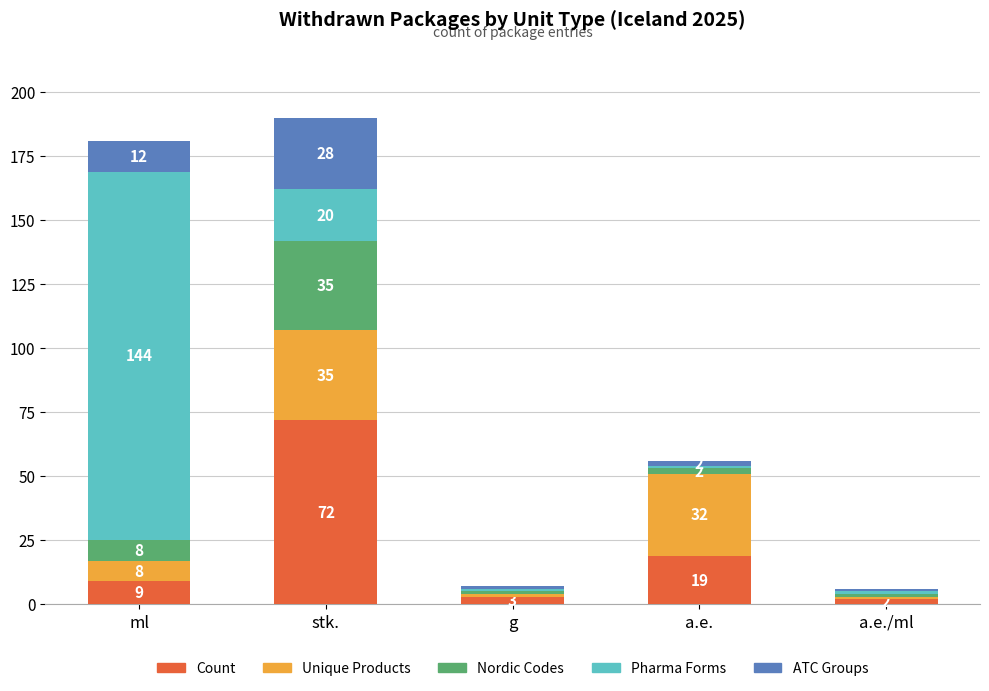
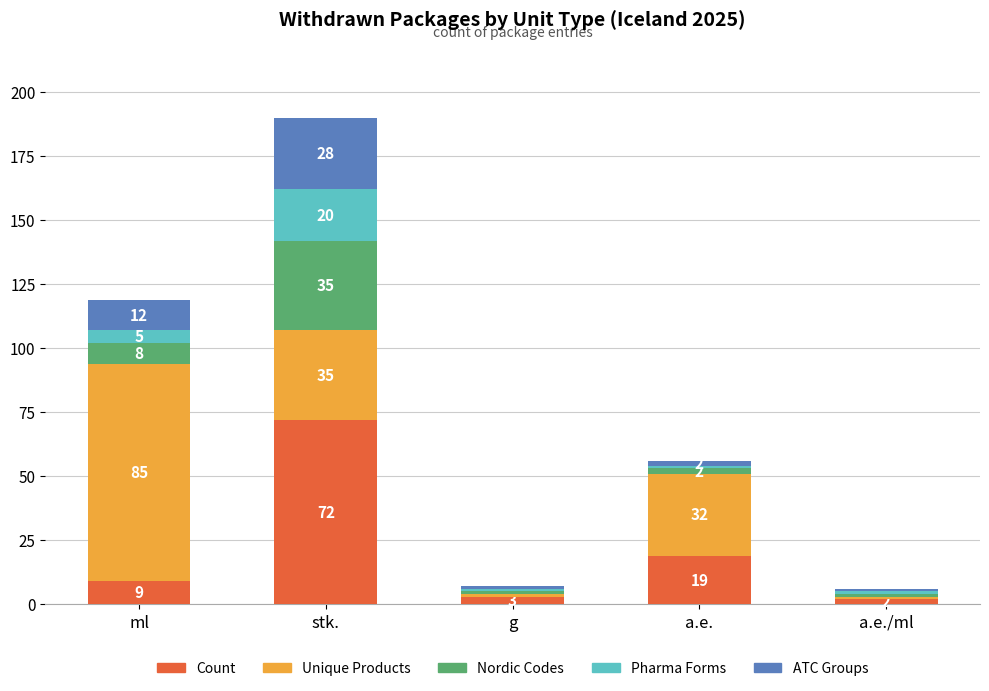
  {
    "Count": {
      "ml": 9,
      "stk.": 72,
      "g": 3,
      "a.e.": 19,
      "a.e./ml": 2
    },
    "Unique Products": {
-     "ml": 8,
+     "ml": 85,
      "stk.": 35,
      "a.e.": 32
    },
    "Nordic Codes": {
      "ml": 8,
      "stk.": 35
    },
    "Pharma Forms": {
-     "ml": 144,
+     "ml": 5,
      "stk.": 20
    },
    "ATC Groups": {
      "ml": 12,
      "stk.": 28
    }
  }
